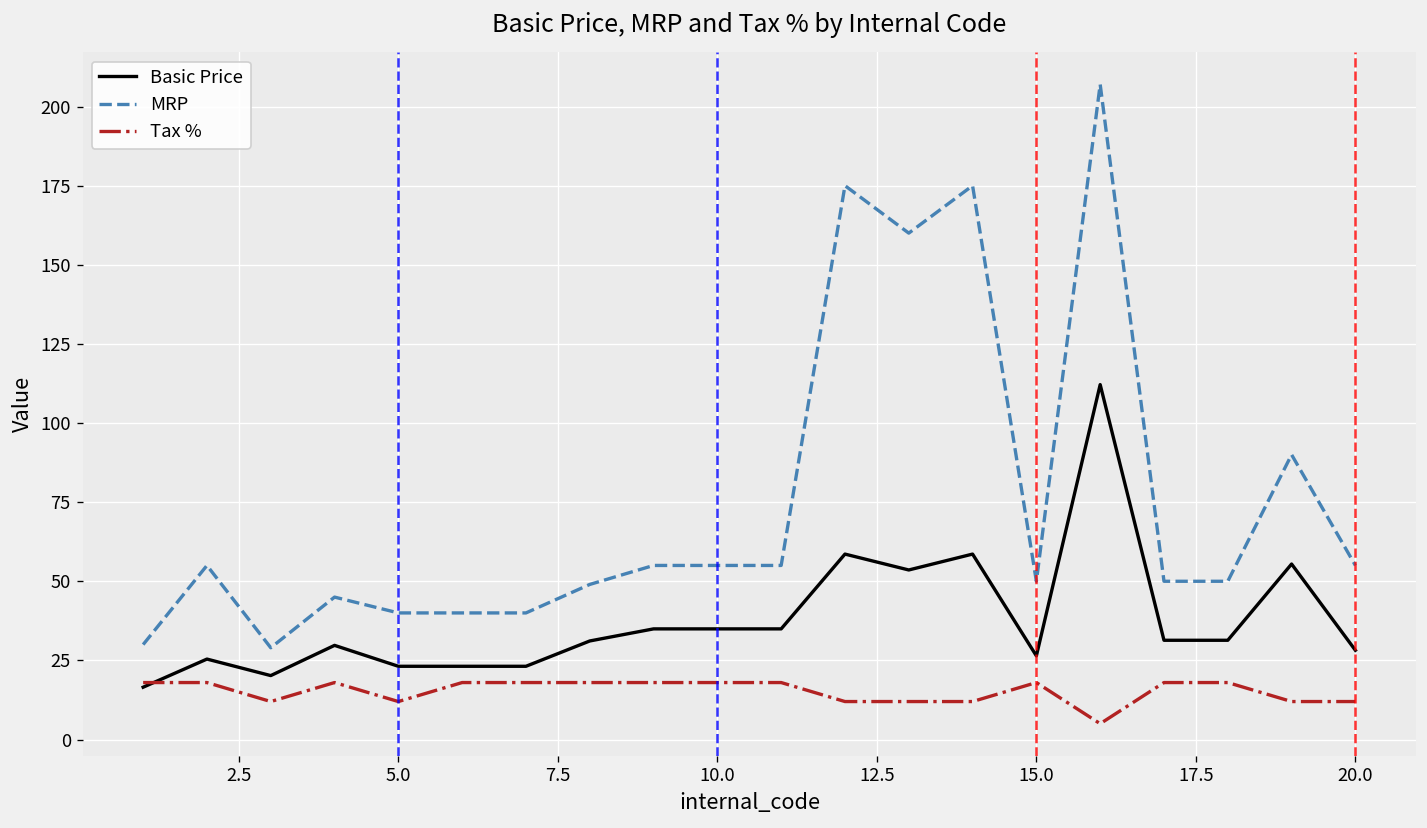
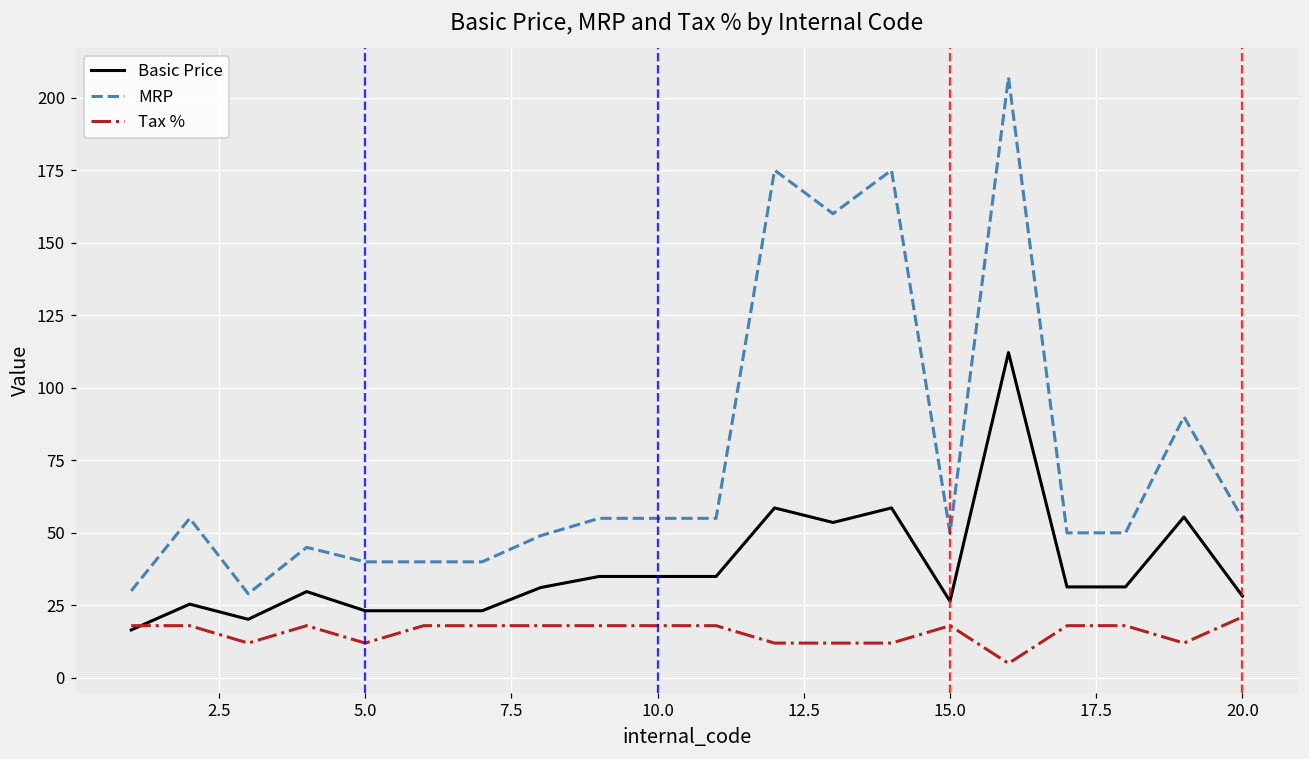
  {
    "Basic Price": {
      "5.0": 23,
      "10.0": 35,
      "15.0": 26,
      "20.0": 28
    },
    "MRP": {
      "5.0": 40,
      "10.0": 55,
      "15.0": 50,
      "20.0": 55
    },
    "Tax %": {
      "5.0": 12,
      "10.0": 18,
      "15.0": 18,
-     "20.0": 12
+     "20.0": 21
    }
  }
